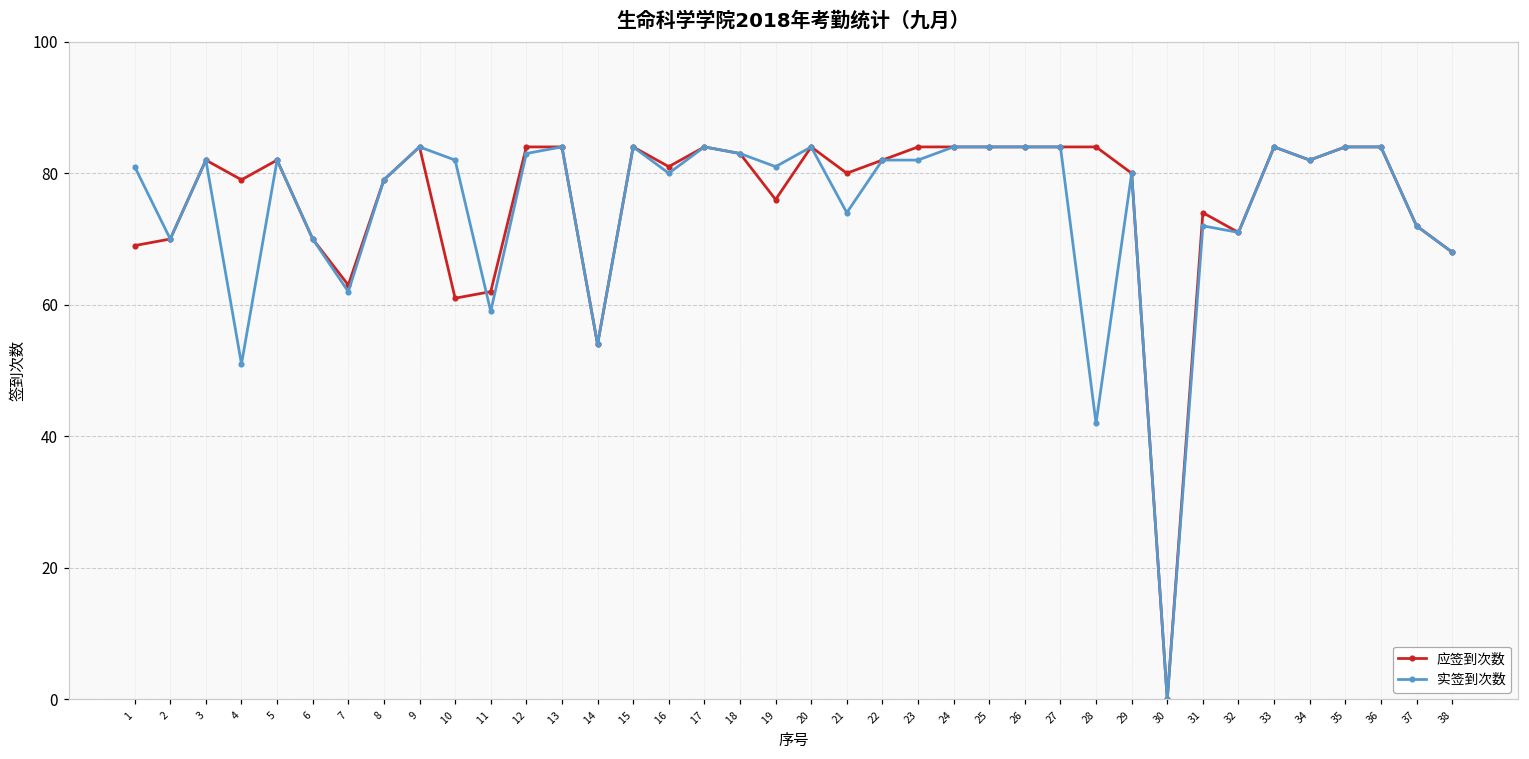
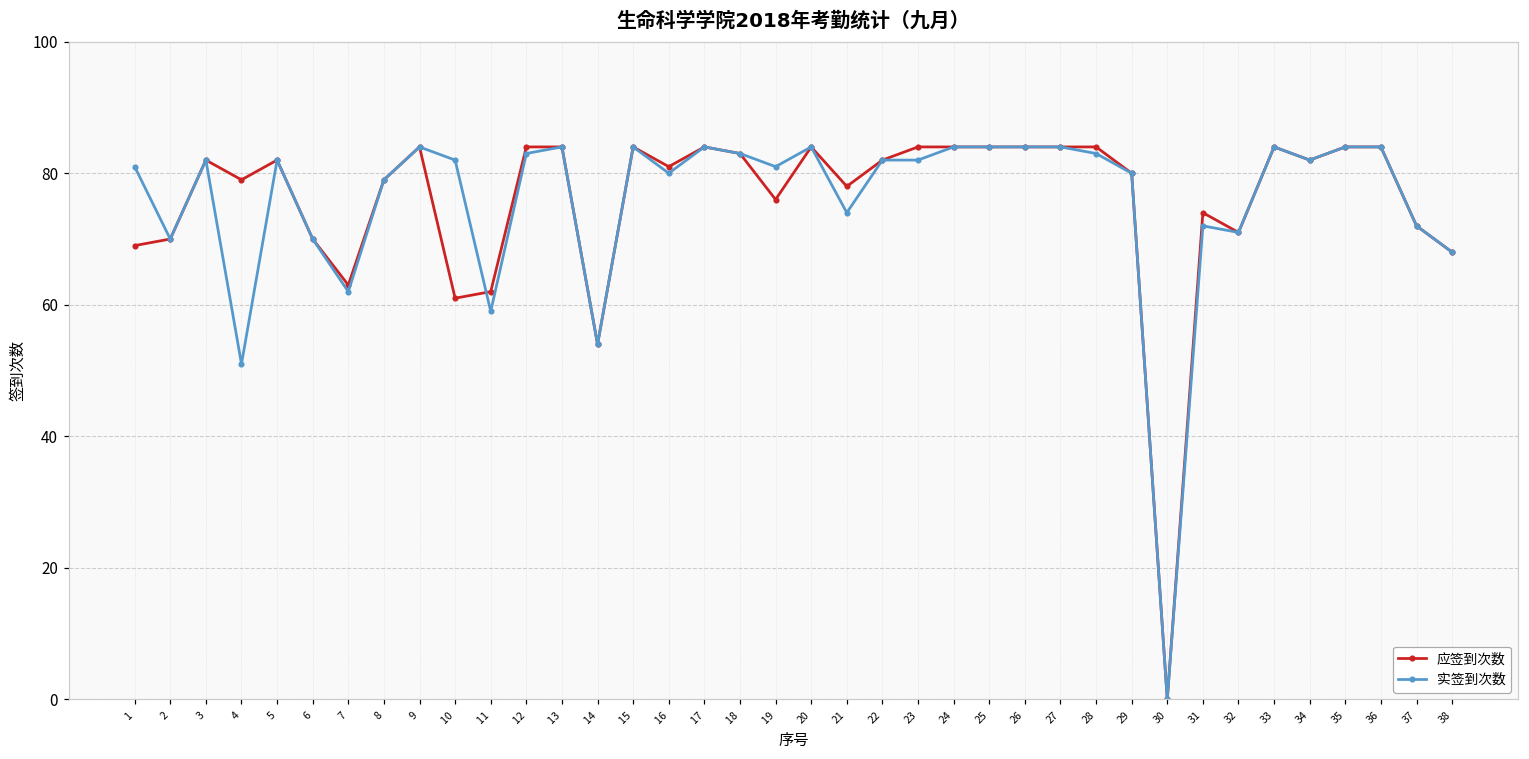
  {
    "应签到次数": {
      "1": 69,
      "4": 79,
      "7": 63,
      "10": 61,
      "11": 62,
      "12": 84,
      "16": 81,
      "19": 76,
-     "21": 80,
+     "21": 78,
      "23": 84,
      "28": 84,
      "31": 74
    },
    "实签到次数": {
      "1": 81,
      "4": 51,
      "7": 62,
      "10": 82,
      "11": 59,
      "12": 83,
      "16": 80,
      "19": 81,
      "21": 74,
      "23": 82,
-     "28": 42,
+     "28": 83,
      "31": 72
    }
  }
